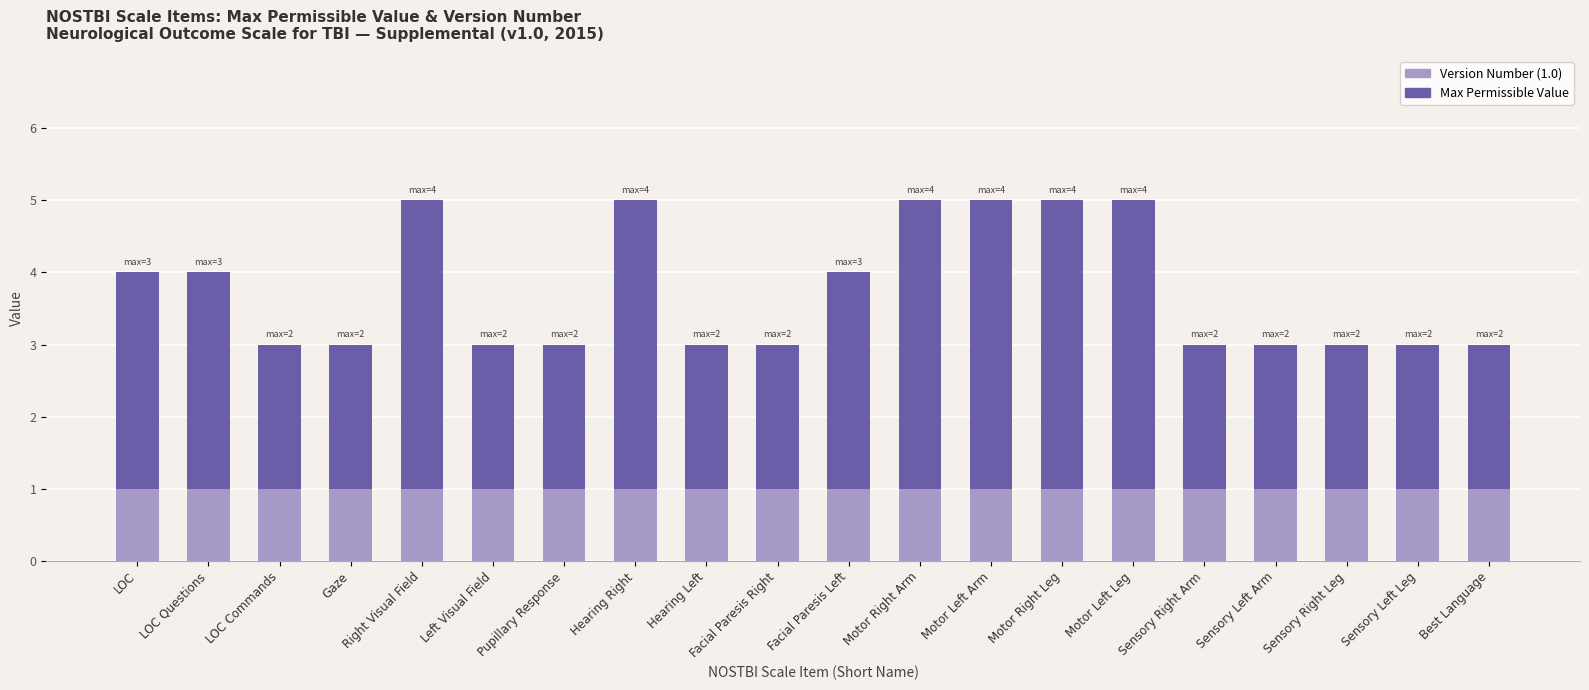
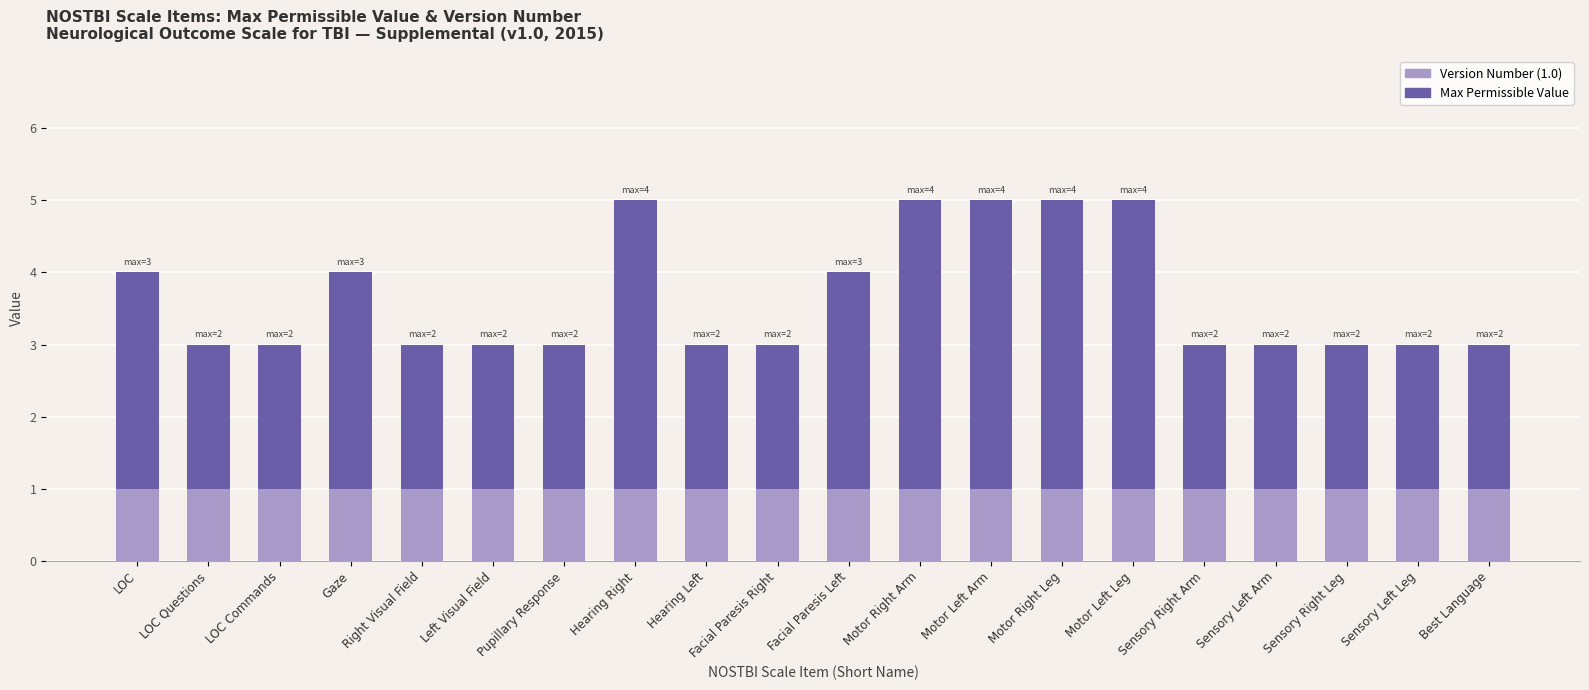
  {
    "Max Permissible Value": {
      "LOC": 3,
-     "LOC Questions": 3,
+     "LOC Questions": 2,
      "LOC Commands": 2,
-     "Gaze": 2,
-     "Right Visual Field": 4,
+     "Gaze": 3,
+     "Right Visual Field": 2,
      "Left Visual Field": 2,
      "Pupillary Response": 2,
      "Hearing Right": 4,
      "Hearing Left": 2,
      "Facial Paresis Right": 2,
      "Facial Paresis Left": 3,
      "Motor Right Arm": 4,
      "Motor Left Arm": 4,
      "Motor Right Leg": 4,
      "Motor Left Leg": 4,
      "Sensory Right Arm": 2,
      "Sensory Left Arm": 2,
      "Sensory Right Leg": 2,
      "Sensory Left Leg": 2,
      "Best Language": 2
    }
  }
